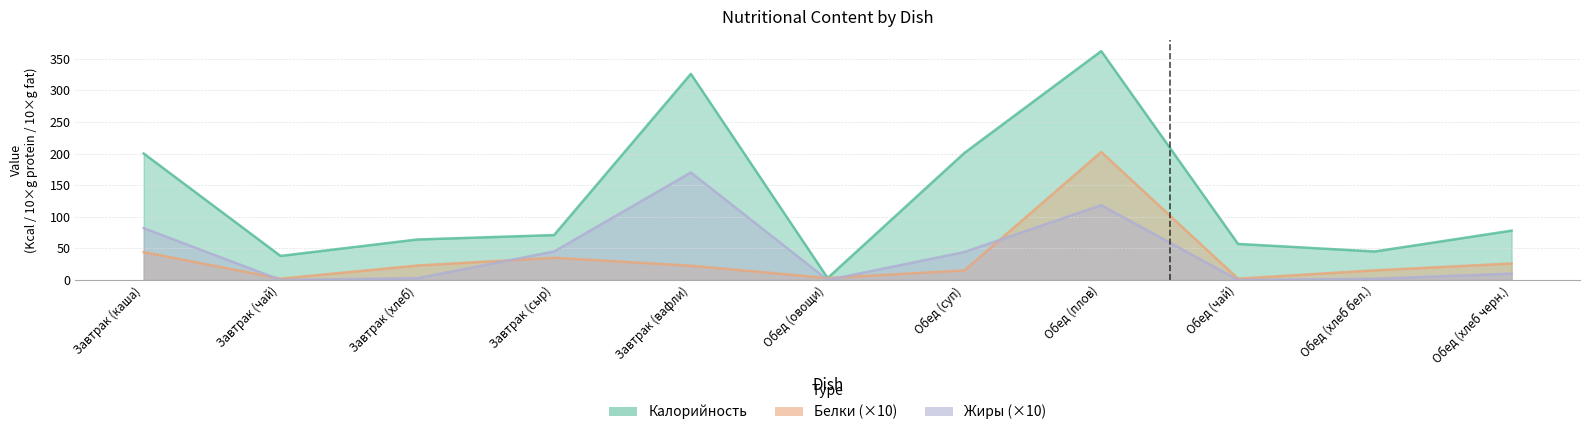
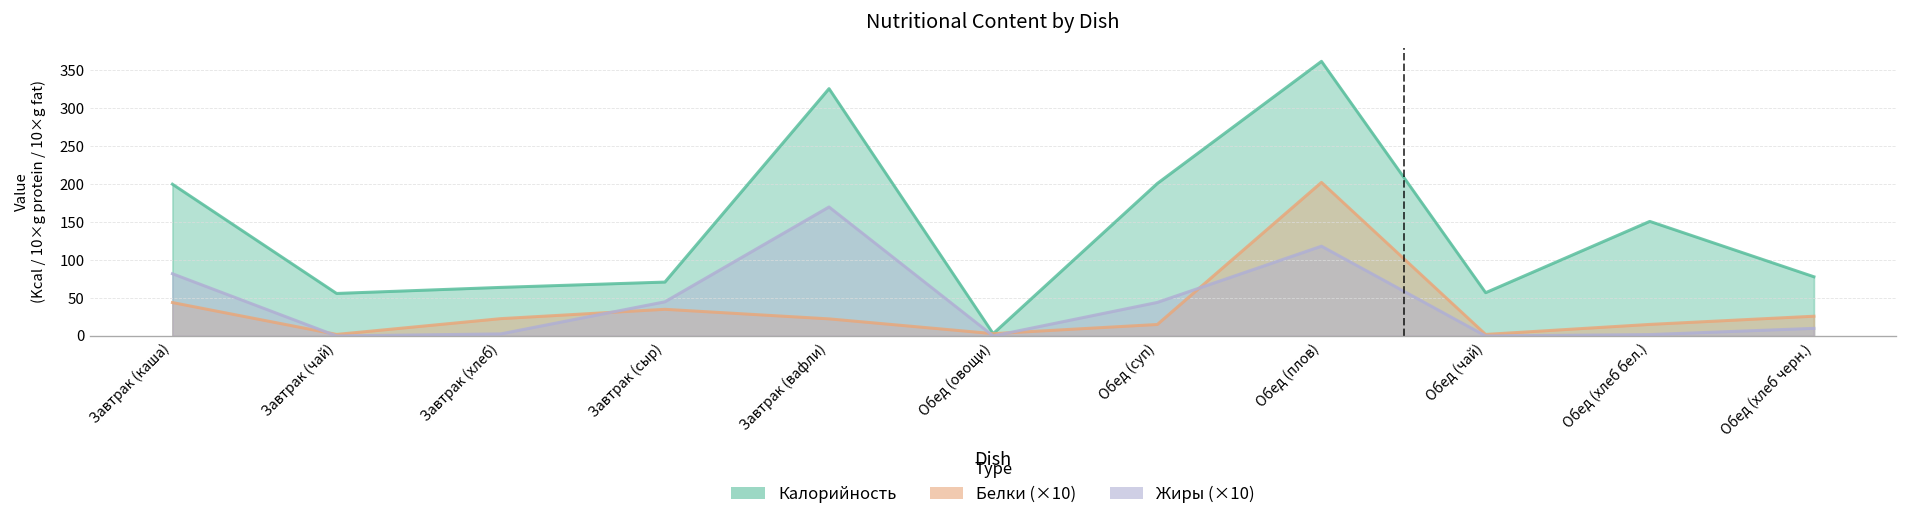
  {
    "Калорийность": {
      "Завтрак (каша)": 200,
-     "Завтрак (чай)": 40,
+     "Завтрак (чай)": 60,
      "Завтрак (хлеб)": 60,
      "Завтрак (сыр)": 70,
      "Завтрак (вафли)": 330,
      "Обед (суп)": 200,
      "Обед (плов)": 360,
      "Обед (чай)": 60,
-     "Обед (хлеб бел.)": 50,
+     "Обед (хлеб бел.)": 150,
      "Обед (хлеб черн.)": 80
    }
  }
